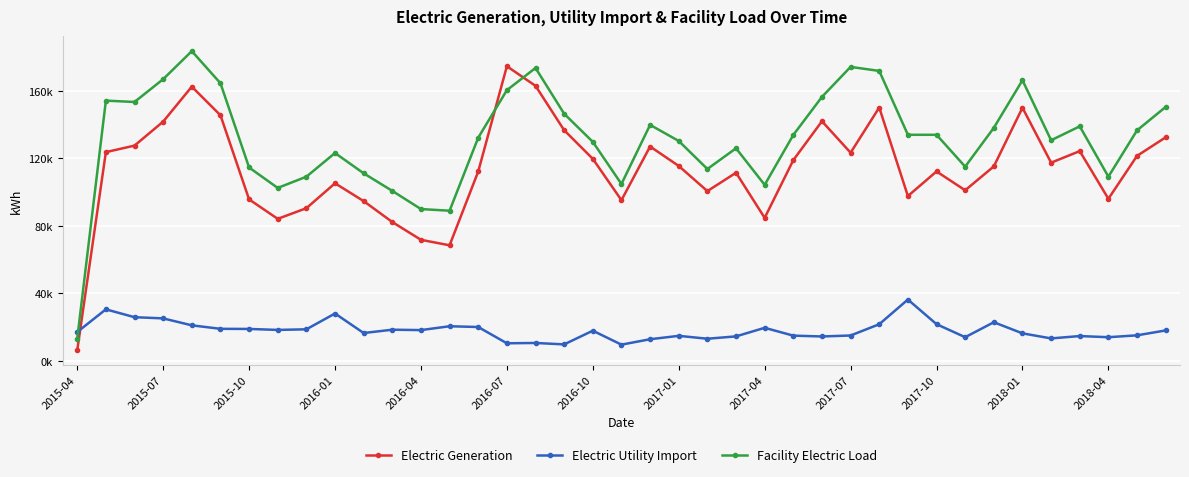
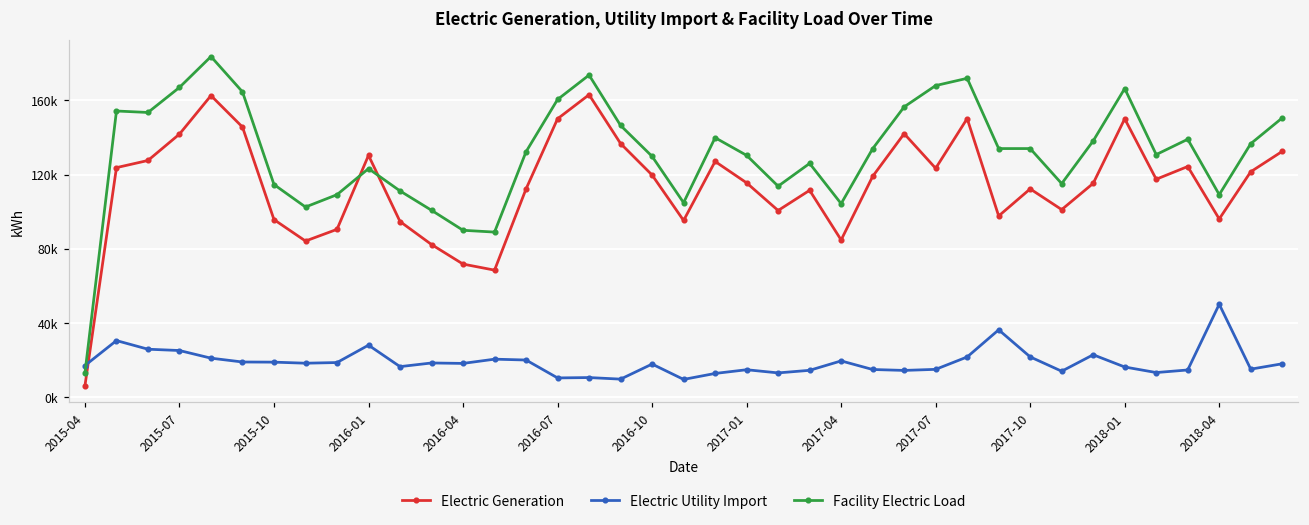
  {
    "Electric Generation": {
      "2015-04": 6000,
      "2015-07": 142000,
      "2015-10": 96000,
-     "2016-01": 105000,
+     "2016-01": 130000,
      "2016-04": 72000,
-     "2016-07": 175000,
+     "2016-07": 150000,
      "2016-10": 120000,
      "2017-01": 116000,
      "2017-04": 85000,
      "2017-07": 123000,
      "2017-10": 112000,
      "2018-01": 150000,
      "2018-04": 96000
    },
    "Electric Utility Import": {
      "2015-04": 17000,
      "2015-07": 25000,
      "2015-10": 19000,
      "2016-01": 28000,
      "2016-04": 18000,
      "2016-07": 10000,
      "2016-10": 18000,
      "2017-01": 15000,
      "2017-04": 20000,
      "2017-07": 15000,
      "2017-10": 22000,
      "2018-01": 16000,
-     "2018-04": 14000
+     "2018-04": 50000
    },
    "Facility Electric Load": {
      "2015-04": 13000,
      "2015-07": 167000,
      "2015-10": 115000,
      "2016-01": 123000,
      "2016-04": 90000,
      "2016-07": 160000,
      "2016-10": 130000,
      "2017-01": 130000,
      "2017-04": 104000,
-     "2017-07": 174000,
+     "2017-07": 168000,
      "2017-10": 134000,
      "2018-01": 166000,
      "2018-04": 109000
    }
  }
